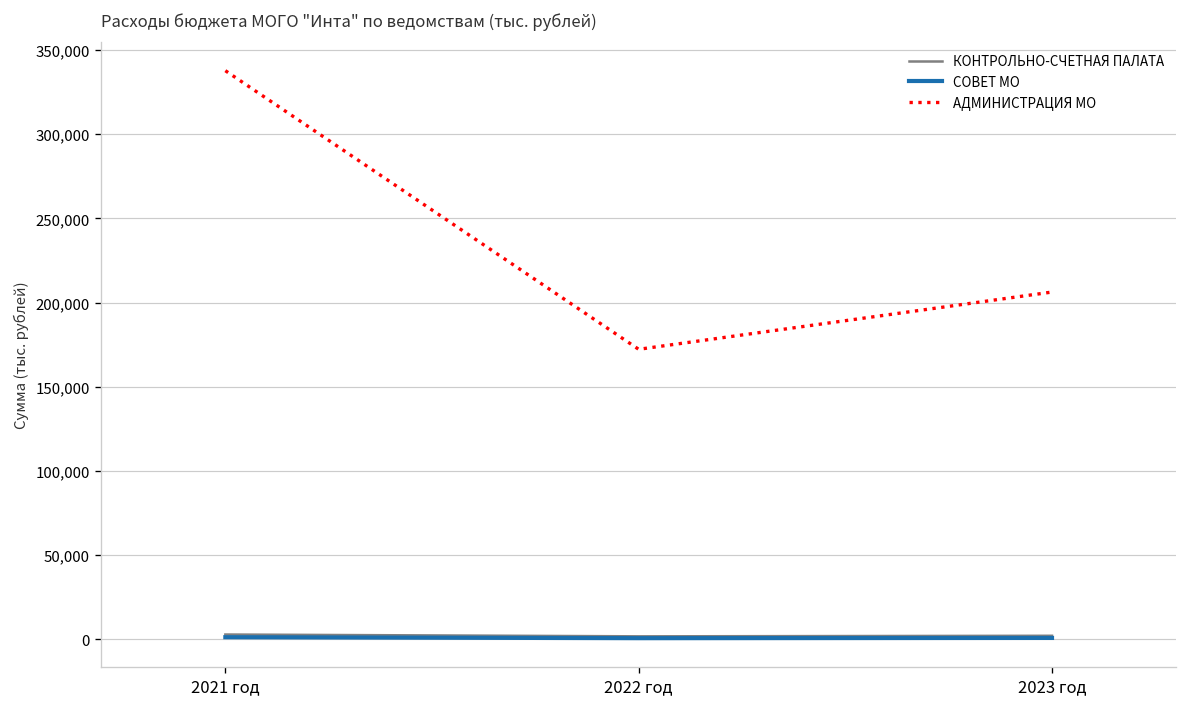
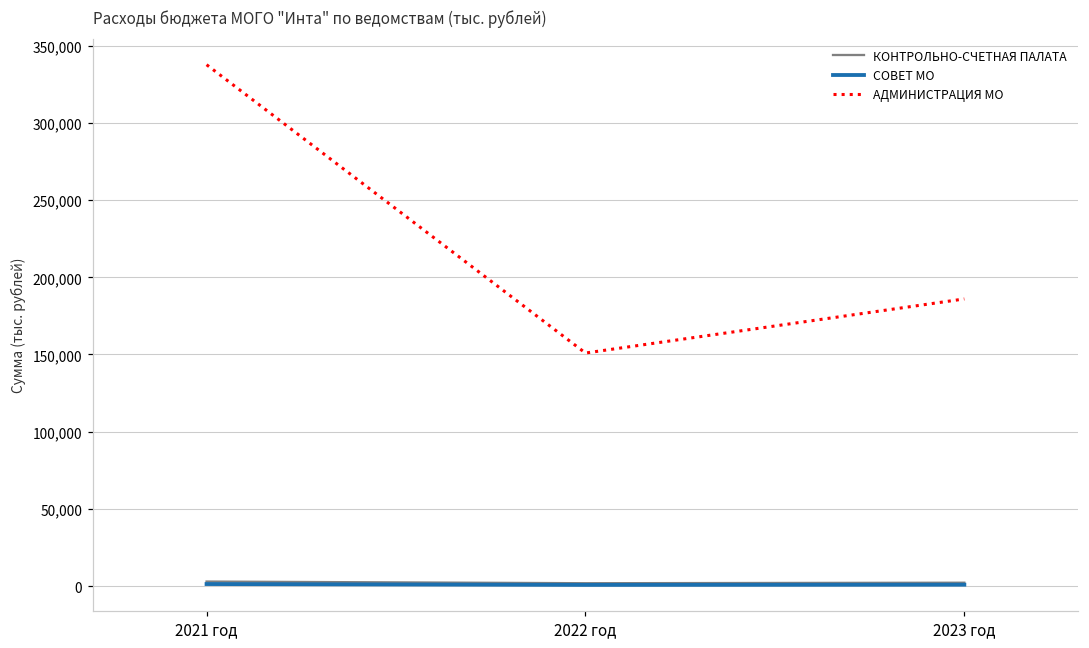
  {
    "АДМИНИСТРАЦИЯ МО": {
      "2021 год": "338,000",
-     "2022 год": "172,000",
-     "2023 год": "206,000"
+     "2022 год": "151,000",
+     "2023 год": "186,000"
    }
  }
